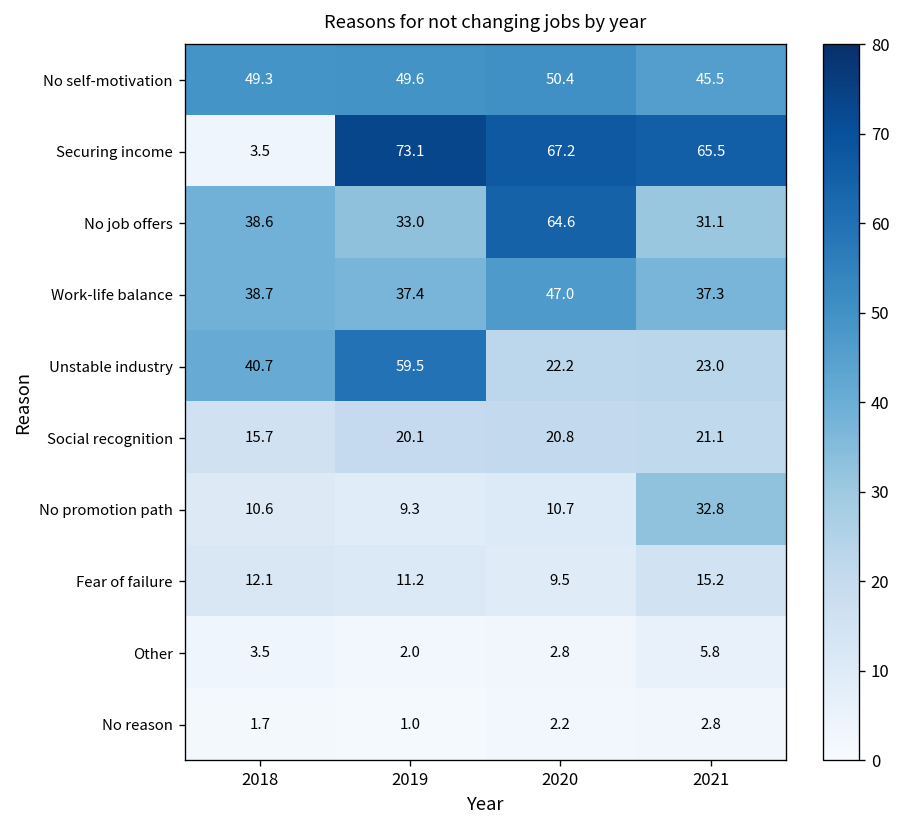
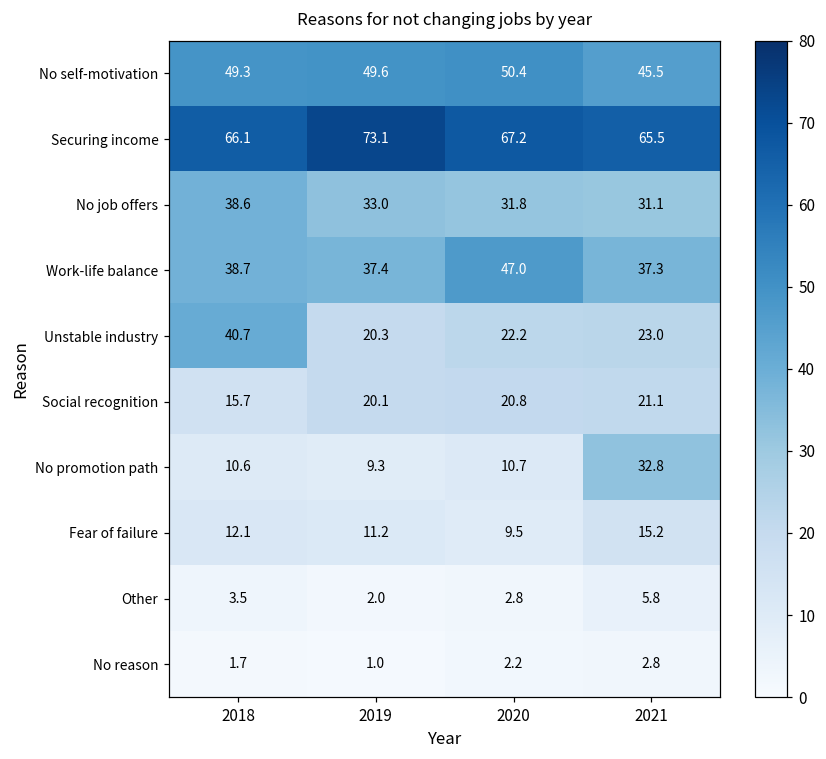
  {
    "No self-motivation": {
      "2018": 49.3,
      "2019": 49.6,
      "2020": 50.4,
      "2021": 45.5
    },
    "Securing income": {
-     "2018": 3.5,
+     "2018": 66.1,
      "2019": 73.1,
      "2020": 67.2,
      "2021": 65.5
    },
    "No job offers": {
      "2018": 38.6,
      "2019": 33.0,
-     "2020": 64.6,
+     "2020": 31.8,
      "2021": 31.1
    },
    "Work-life balance": {
      "2018": 38.7,
      "2019": 37.4,
      "2020": 47.0,
      "2021": 37.3
    },
    "Unstable industry": {
      "2018": 40.7,
-     "2019": 59.5,
+     "2019": 20.3,
      "2020": 22.2,
      "2021": 23.0
    },
    "Social recognition": {
      "2018": 15.7,
      "2019": 20.1,
      "2020": 20.8,
      "2021": 21.1
    },
    "No promotion path": {
      "2018": 10.6,
      "2019": 9.3,
      "2020": 10.7,
      "2021": 32.8
    },
    "Fear of failure": {
      "2018": 12.1,
      "2019": 11.2,
      "2020": 9.5,
      "2021": 15.2
    },
    "Other": {
      "2018": 3.5,
      "2019": 2.0,
      "2020": 2.8,
      "2021": 5.8
    },
    "No reason": {
      "2018": 1.7,
      "2019": 1.0,
      "2020": 2.2,
      "2021": 2.8
    }
  }
